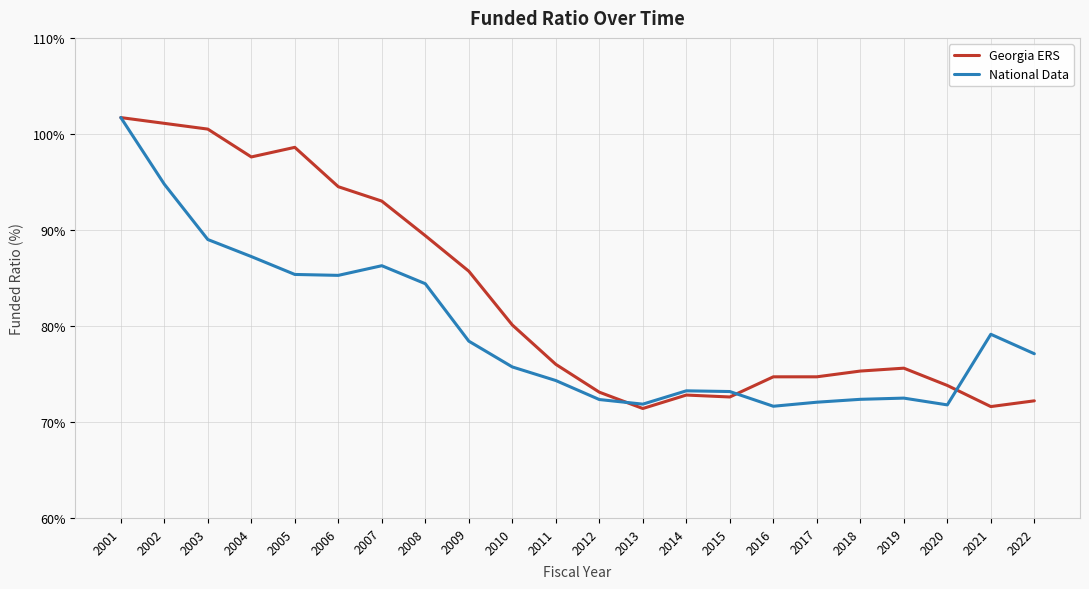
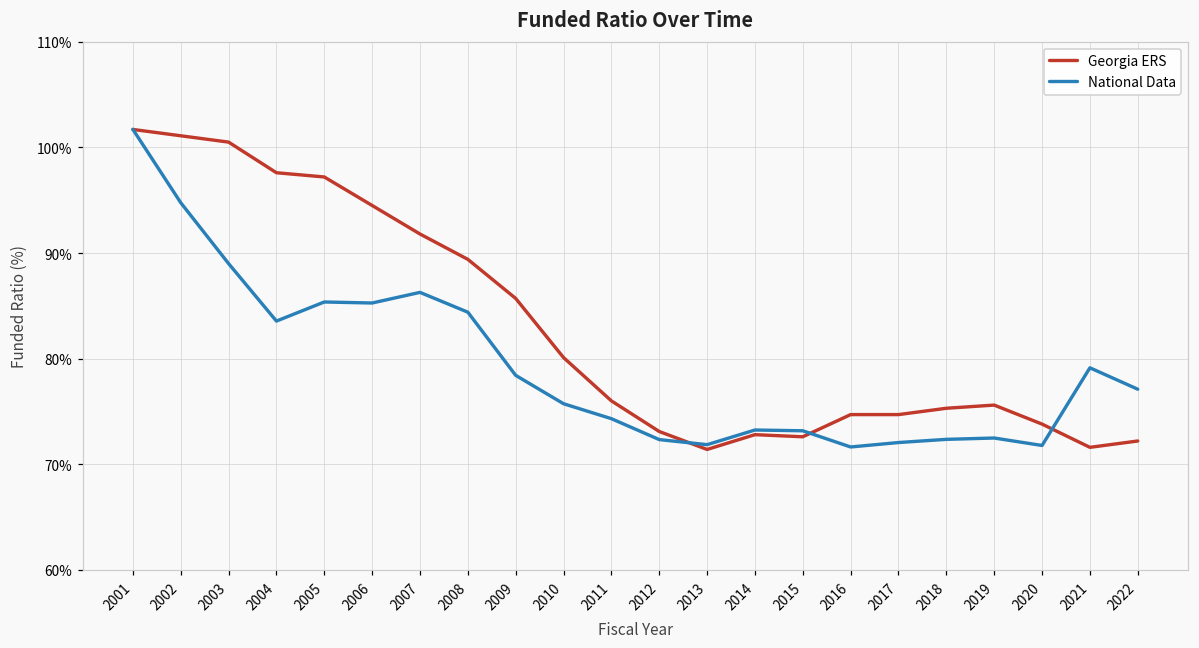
  {
    "Georgia ERS": {
      "2002": "101%",
      "2003": "101%",
      "2004": "98%",
-     "2005": "99%",
+     "2005": "97%",
      "2006": "95%",
-     "2007": "93%",
+     "2007": "92%",
      "2008": "89%",
      "2009": "86%",
      "2010": "80%",
      "2011": "76%",
      "2012": "73%",
      "2013": "71%",
      "2014": "73%",
      "2015": "73%",
      "2016": "75%",
      "2017": "75%",
      "2018": "75%",
      "2019": "76%",
      "2020": "74%",
      "2021": "72%",
      "2022": "72%"
    },
    "National Data": {
      "2002": "95%",
      "2003": "89%",
-     "2004": "87%",
+     "2004": "84%",
      "2005": "85%",
      "2006": "85%",
      "2007": "86%",
      "2008": "84%",
      "2009": "78%",
      "2010": "76%",
      "2011": "74%",
      "2012": "72%",
      "2013": "72%",
      "2014": "73%",
      "2015": "73%",
      "2016": "72%",
      "2017": "72%",
      "2018": "72%",
      "2019": "72%",
      "2020": "72%",
      "2021": "79%",
      "2022": "77%"
    }
  }
